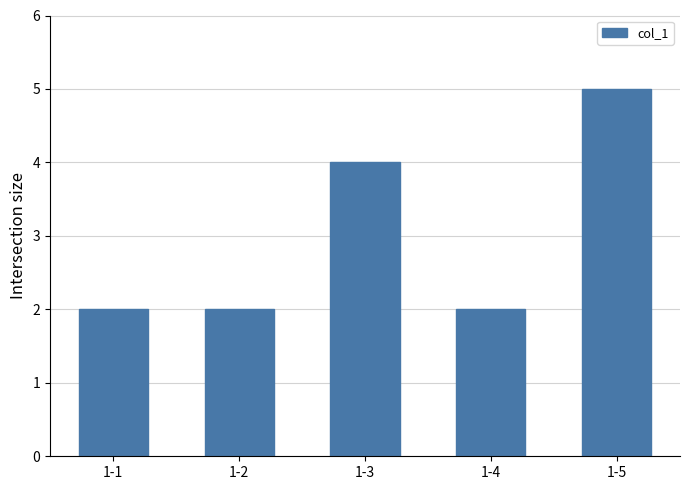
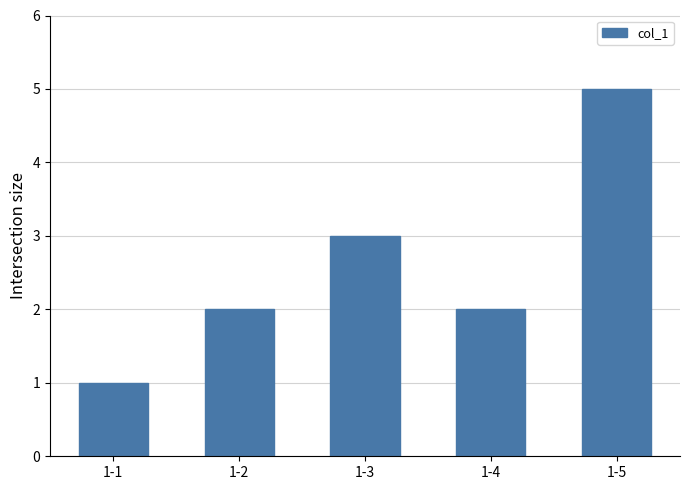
  {
-   "1-1": 2,
+   "1-1": 1,
    "1-2": 2,
-   "1-3": 4,
+   "1-3": 3,
    "1-4": 2,
    "1-5": 5
  }
